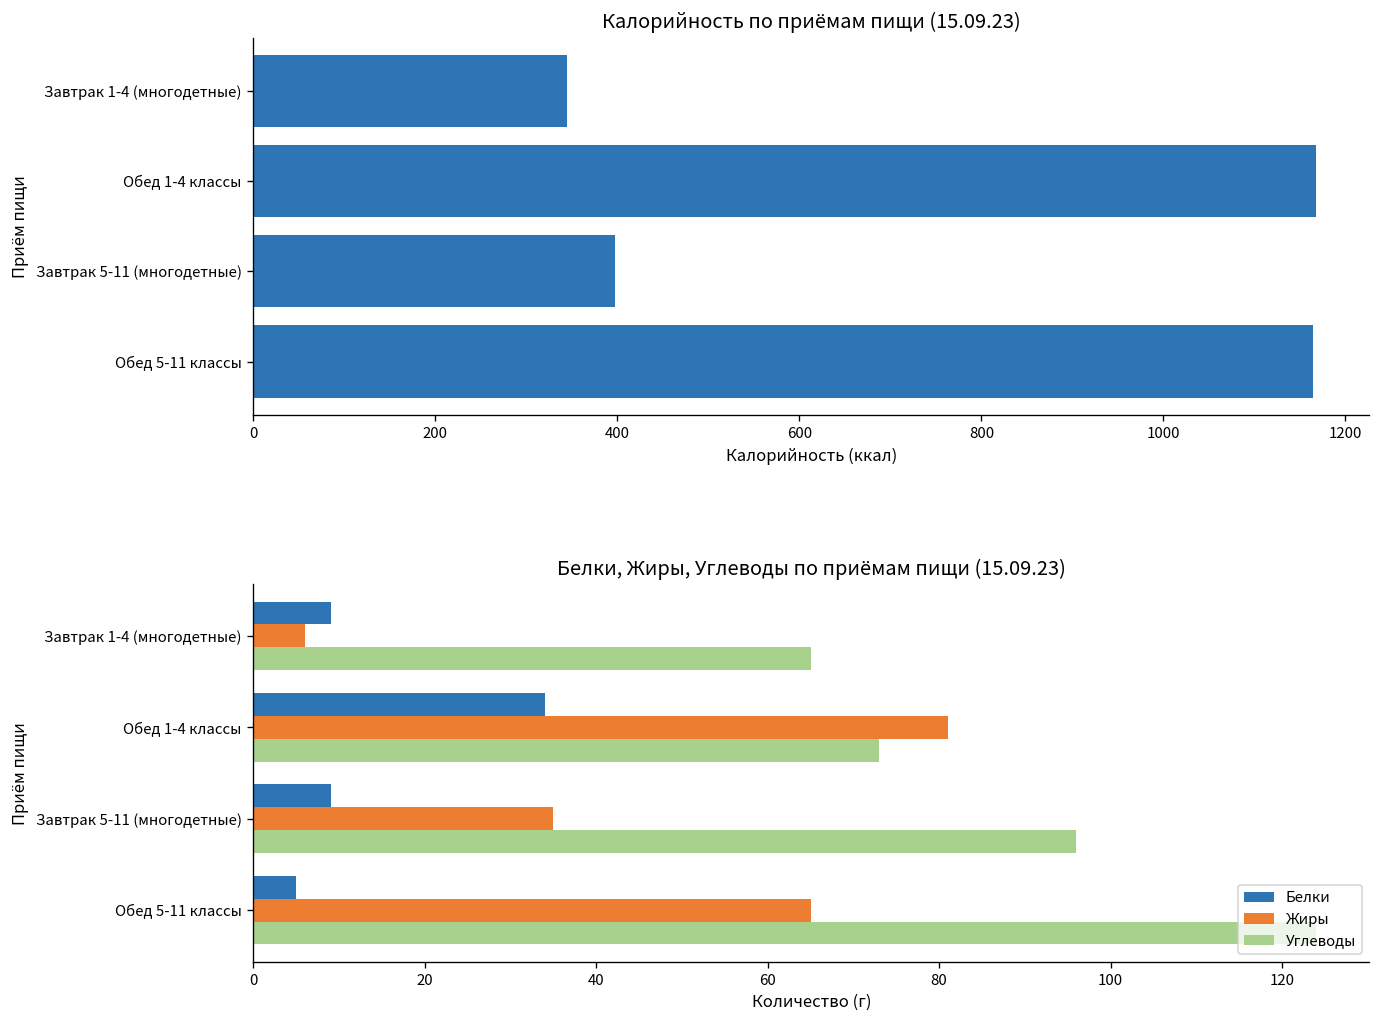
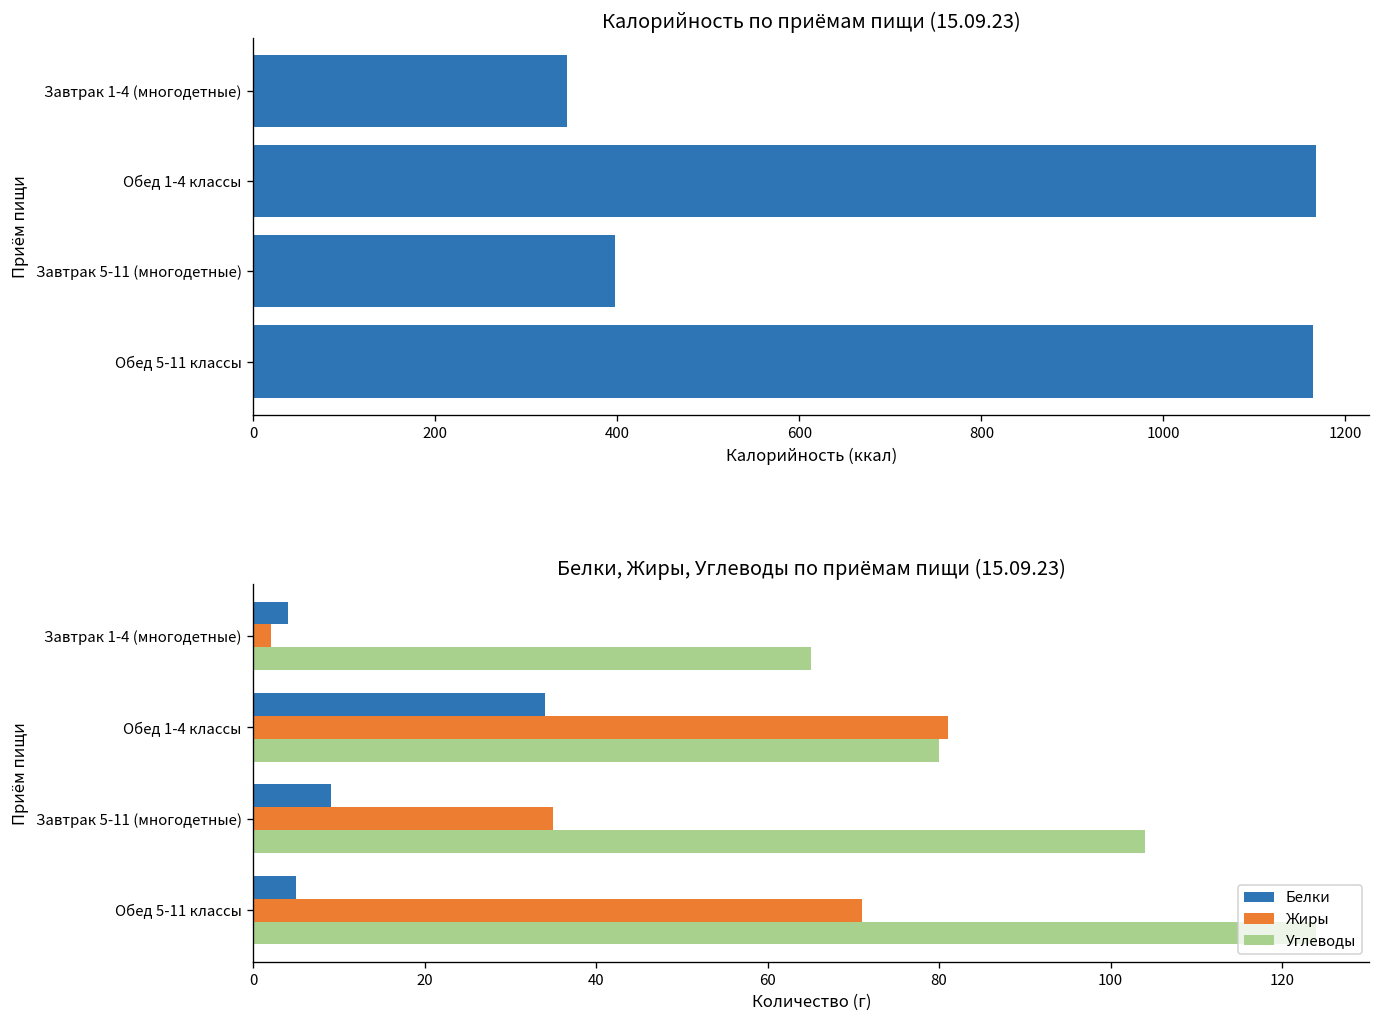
  {
    "Калорийность по приёмам пищи (15.09.23)": {
      "Завтрак 1-4 (многодетные)": 350,
      "Обед 1-4 классы": 1170,
      "Завтрак 5-11 (многодетные)": 400,
      "Обед 5-11 классы": 1160
    },
    "Белки, Жиры, Углеводы по приёмам пищи (15.09.23)": {
      "Белки": {
-       "Завтрак 1-4 (многодетные)": 9,
+       "Завтрак 1-4 (многодетные)": 4,
        "Обед 1-4 классы": 34,
        "Завтрак 5-11 (многодетные)": 9,
        "Обед 5-11 классы": 5
      },
      "Жиры": {
-       "Завтрак 1-4 (многодетные)": 6,
+       "Завтрак 1-4 (многодетные)": 2,
        "Обед 1-4 классы": 81,
        "Завтрак 5-11 (многодетные)": 35,
-       "Обед 5-11 классы": 65
+       "Обед 5-11 классы": 71
      },
      "Углеводы": {
        "Завтрак 1-4 (многодетные)": 65,
-       "Обед 1-4 классы": 73,
-       "Завтрак 5-11 (многодетные)": 96
+       "Обед 1-4 классы": 80,
+       "Завтрак 5-11 (многодетные)": 104
      }
    }
  }
